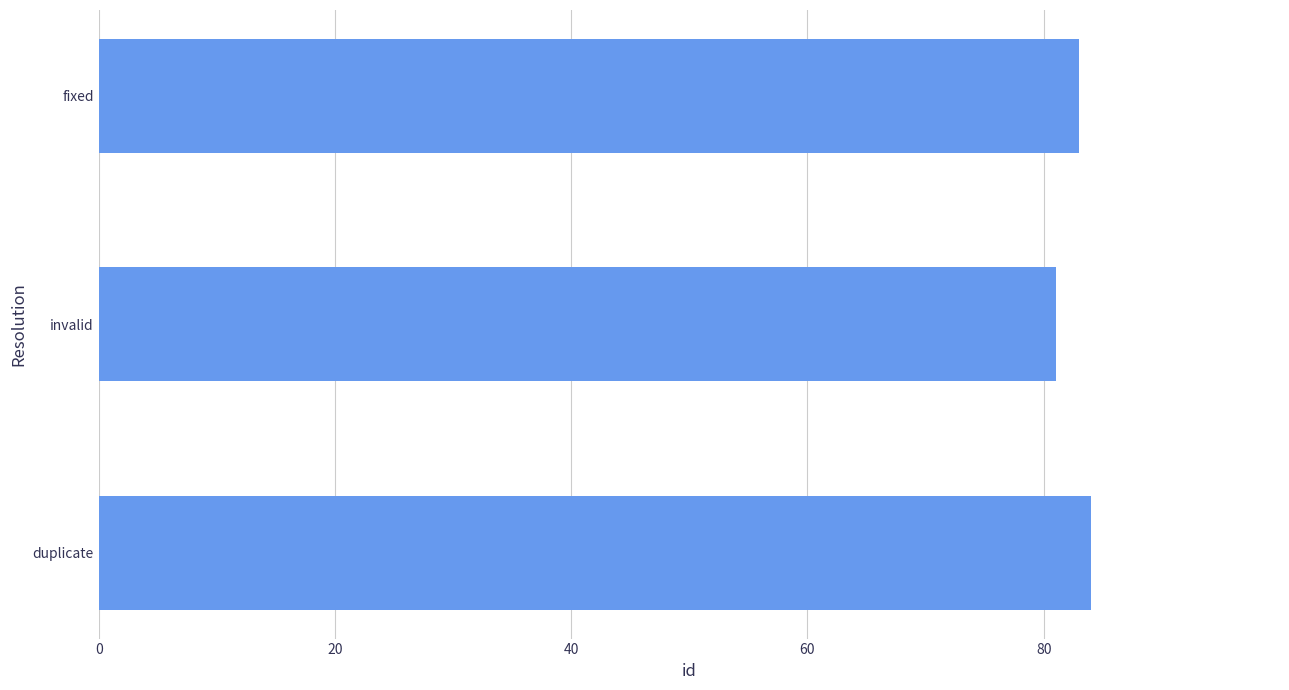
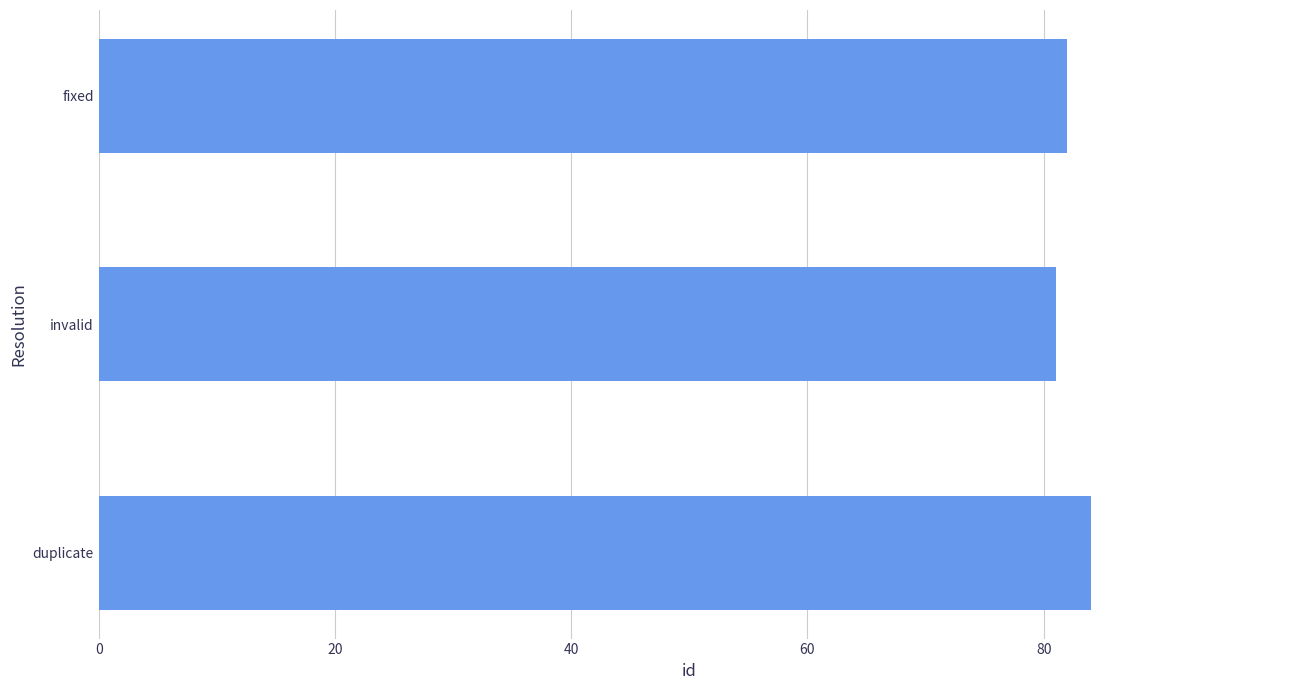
  {
-   "fixed": 83,
+   "fixed": 82,
    "invalid": 81,
    "duplicate": 84
  }
